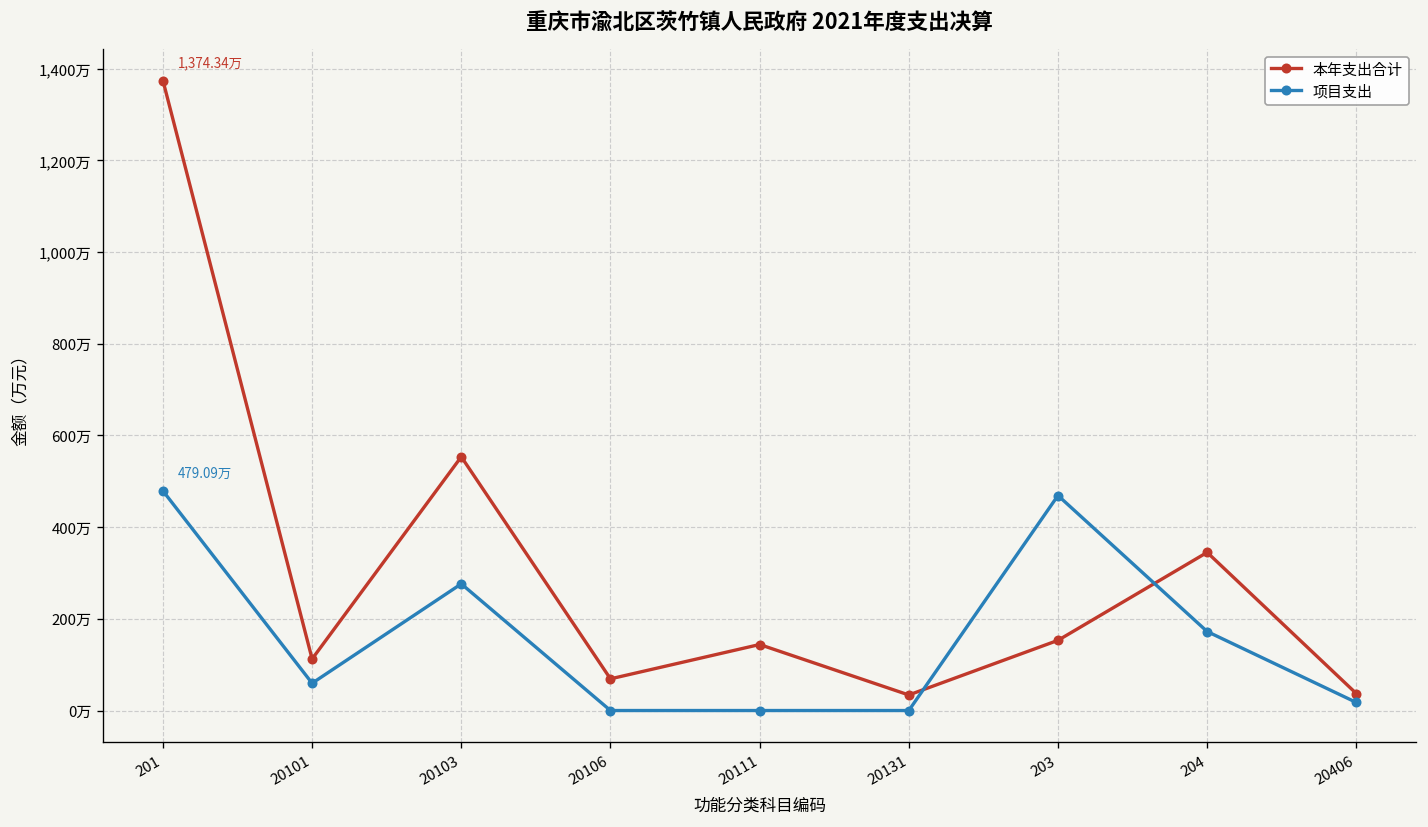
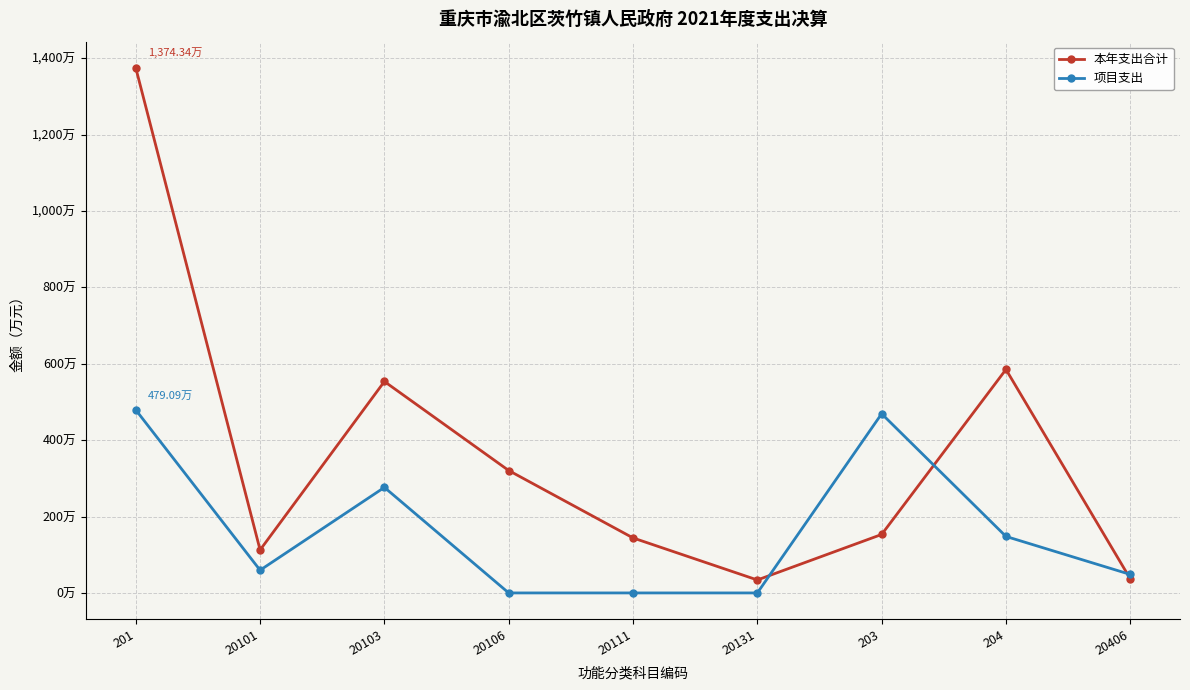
  {
    "本年支出合计": {
      "20101": "110万",
      "20103": "550万",
-     "20106": "70万",
+     "20106": "320万",
      "20111": "140万",
      "20131": "30万",
      "203": "150万",
-     "204": "340万",
+     "204": "590万",
      "20406": "40万"
    },
    "项目支出": {
      "20101": "60万",
      "20103": "280万",
      "20106": "0万",
      "20111": "0万",
      "20131": "0万",
      "203": "470万",
-     "204": "170万",
-     "20406": "20万"
+     "204": "150万",
+     "20406": "50万"
    }
  }
